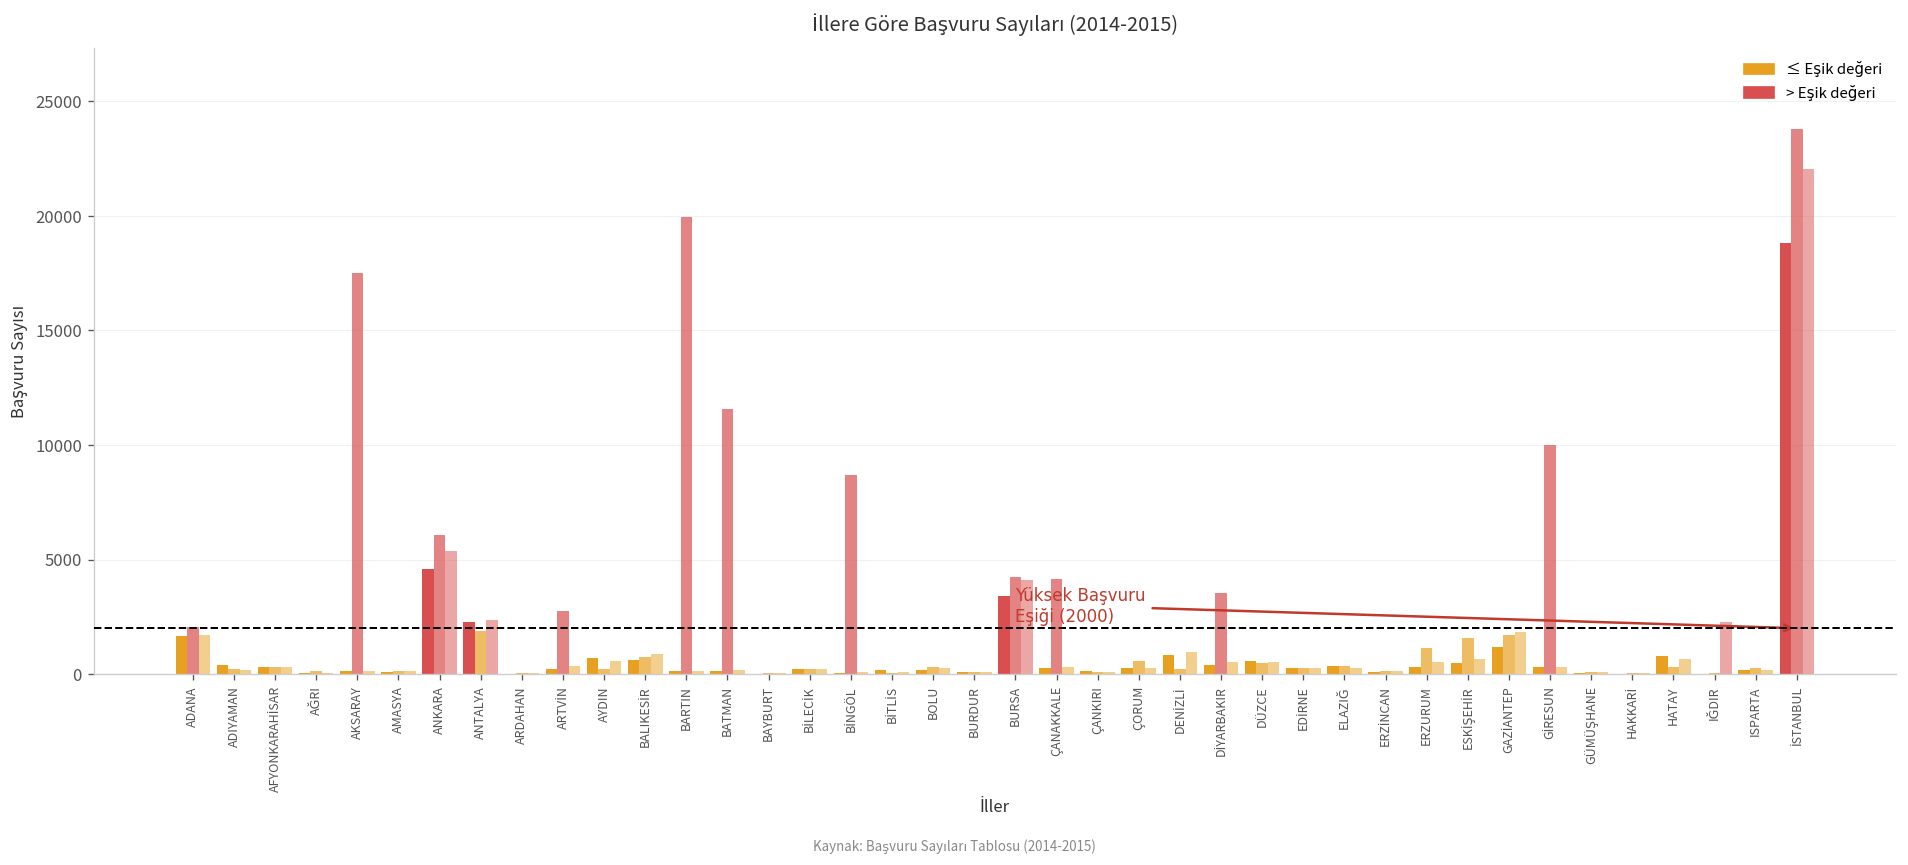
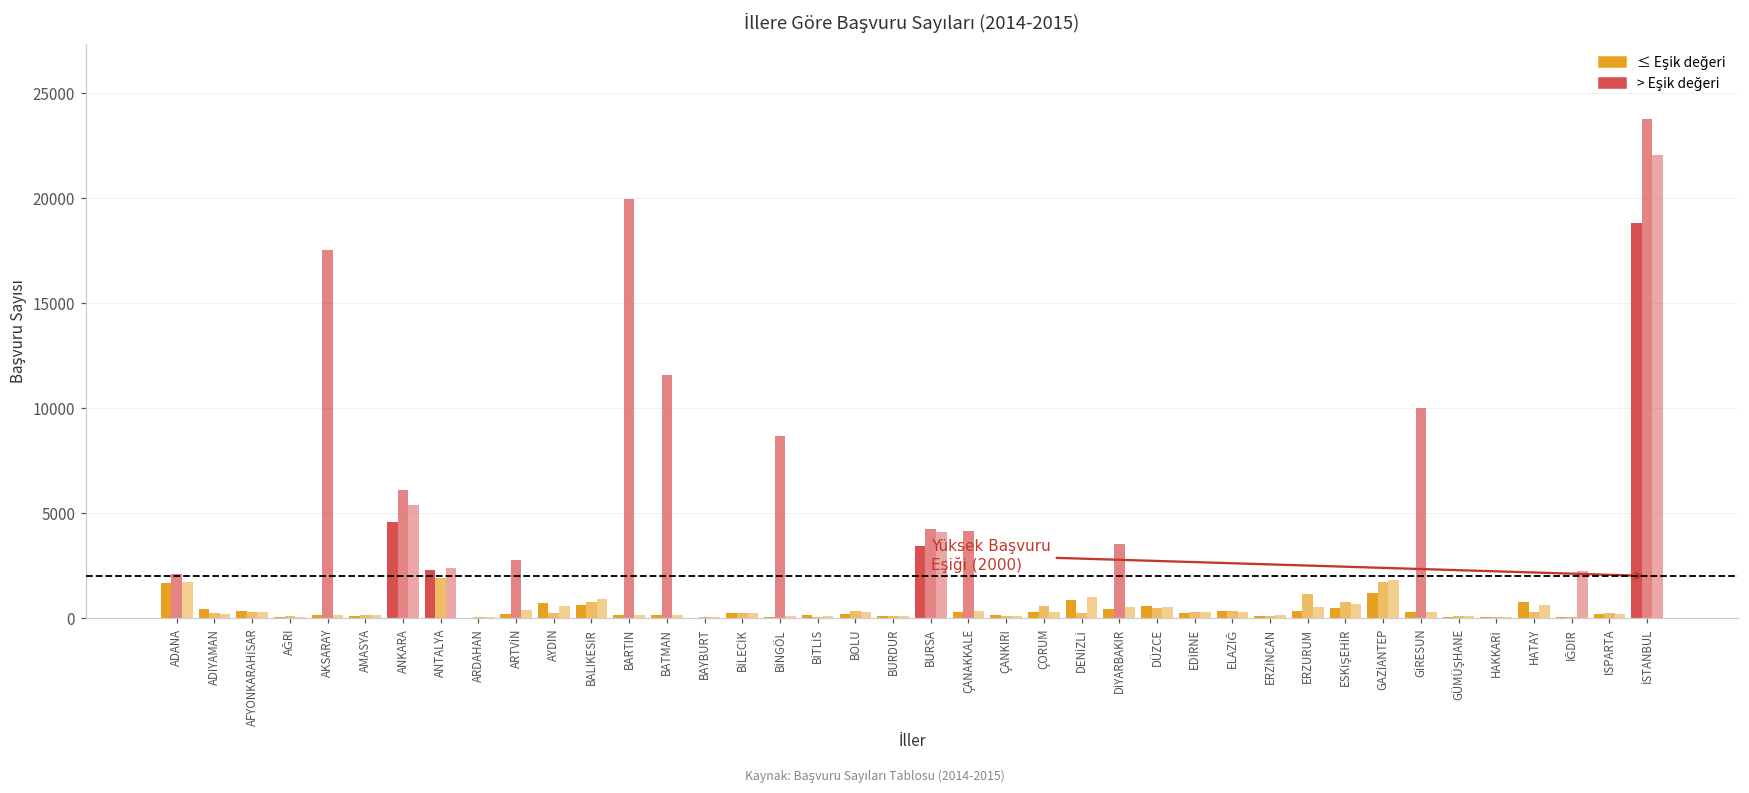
  {
    "ADANA": 2100,
    "ADIYAMAN": 200,
    "AFYONKARAHİSAR": 300,
    "AKSARAY": 17500,
    "AMASYA": 100,
    "ANKARA": 6100,
    "ANTALYA": 1900,
    "ARTVİN": 2800,
    "AYDIN": 200,
    "BALIKESİR": 700,
    "BARTIN": 19900,
    "BATMAN": 11600,
    "BİLECİK": 200,
    "BİNGÖL": 8700,
    "BOLU": 300,
    "BURSA": 4300,
    "ÇANAKKALE": 4100,
    "ÇORUM": 600,
    "DENİZLİ": 200,
    "DÜZCE": 500,
    "EDİRNE": 300,
    "ELAZIĞ": 300,
    "ERZURUM": 1100,
-   "ESKİŞEHİR": 1600,
+   "ESKİŞEHİR": 800,
    "GAZİANTEP": 1700,
    "GİRESUN": 10000,
    "HATAY": 300,
    "ISPARTA": 300,
    "İSTANBUL": 23800
  }
